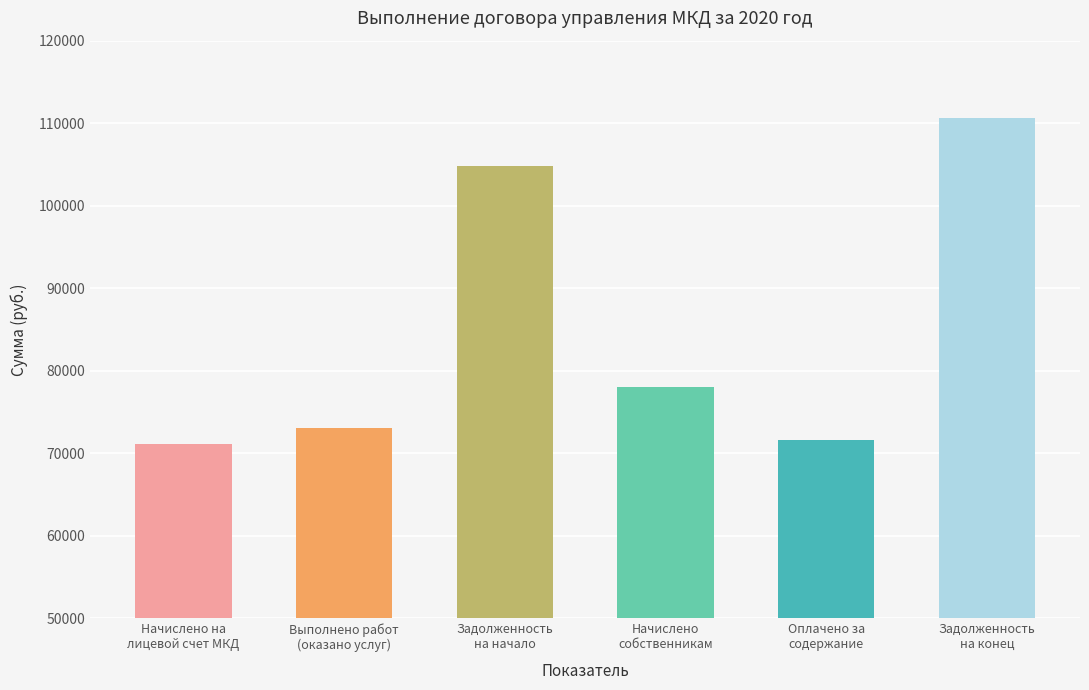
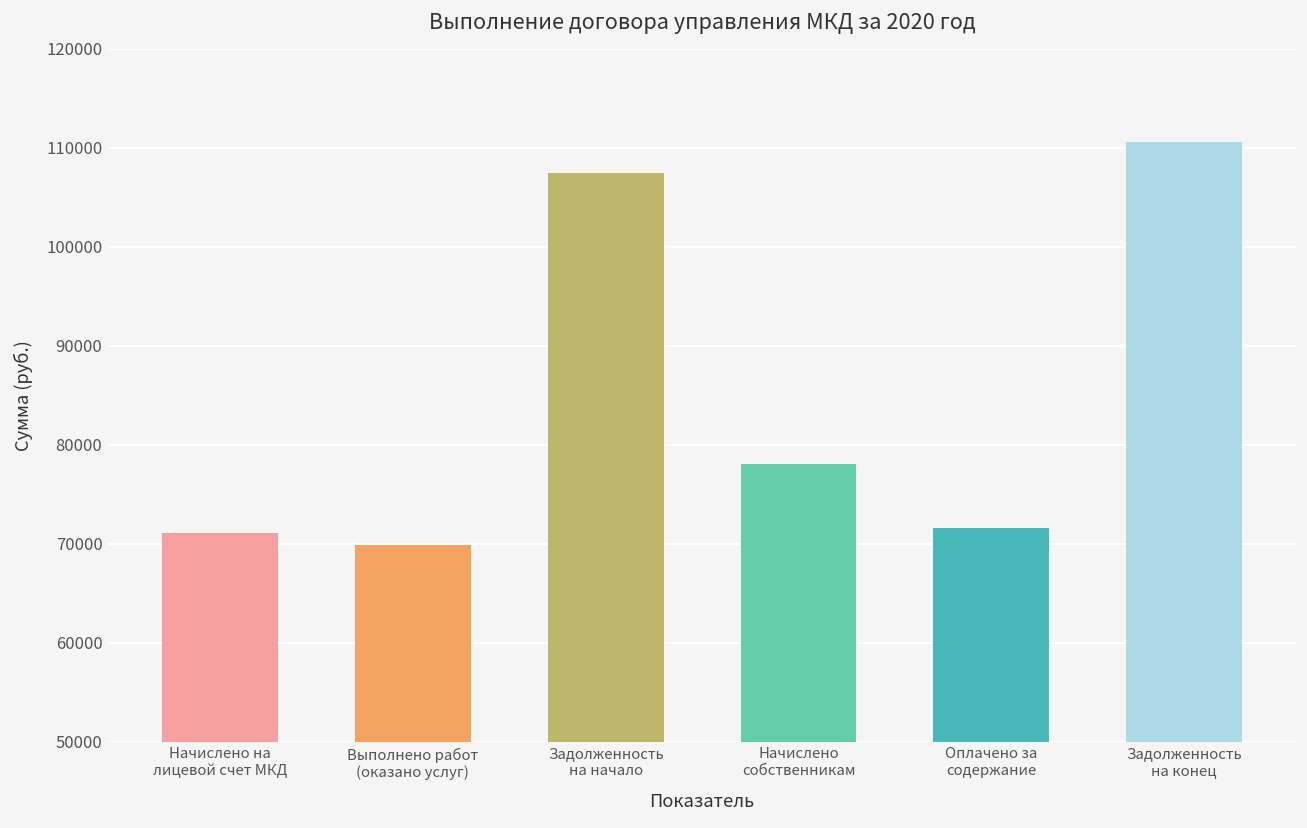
  {
    "Начислено на лицевой счет МКД": 71000,
-   "Выполнено работ (оказано услуг)": 73000,
-   "Задолженность на начало": 105000,
+   "Выполнено работ (оказано услуг)": 70000,
+   "Задолженность на начало": 107000,
    "Начислено собственникам": 78000,
    "Оплачено за содержание": 72000,
    "Задолженность на конец": 111000
  }
